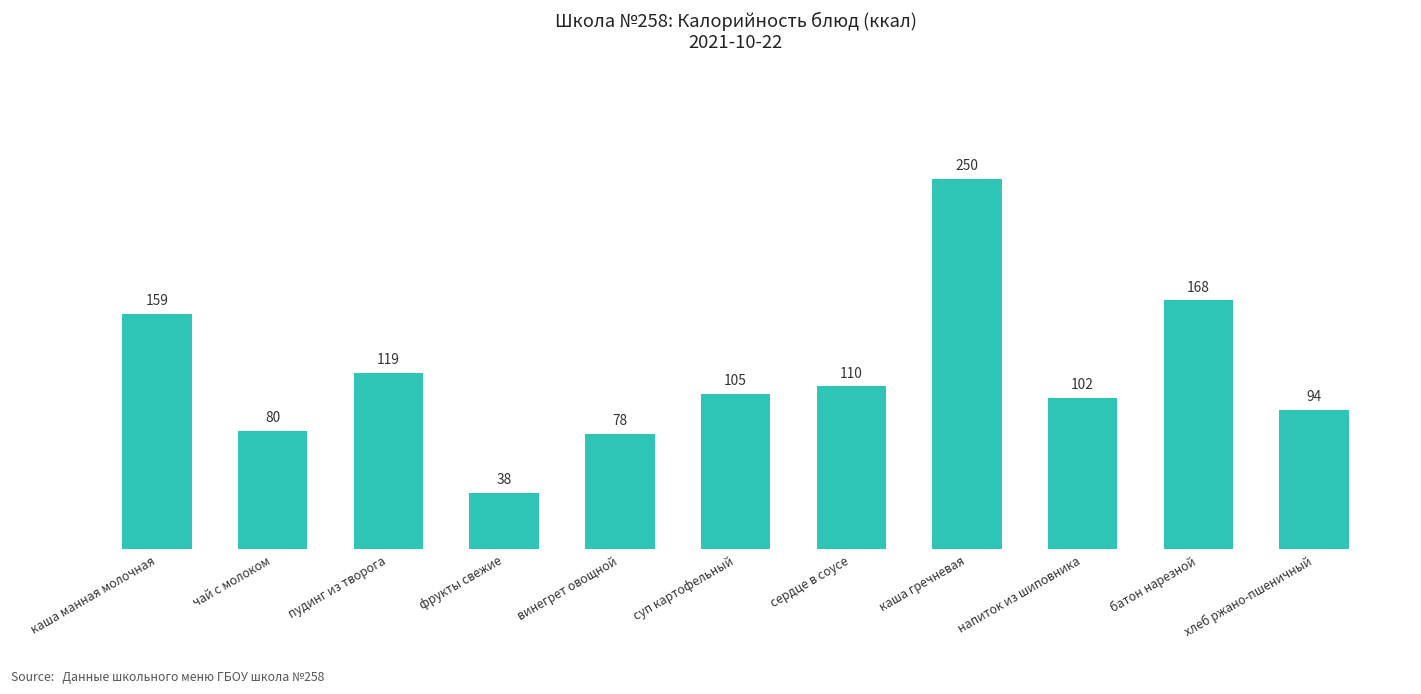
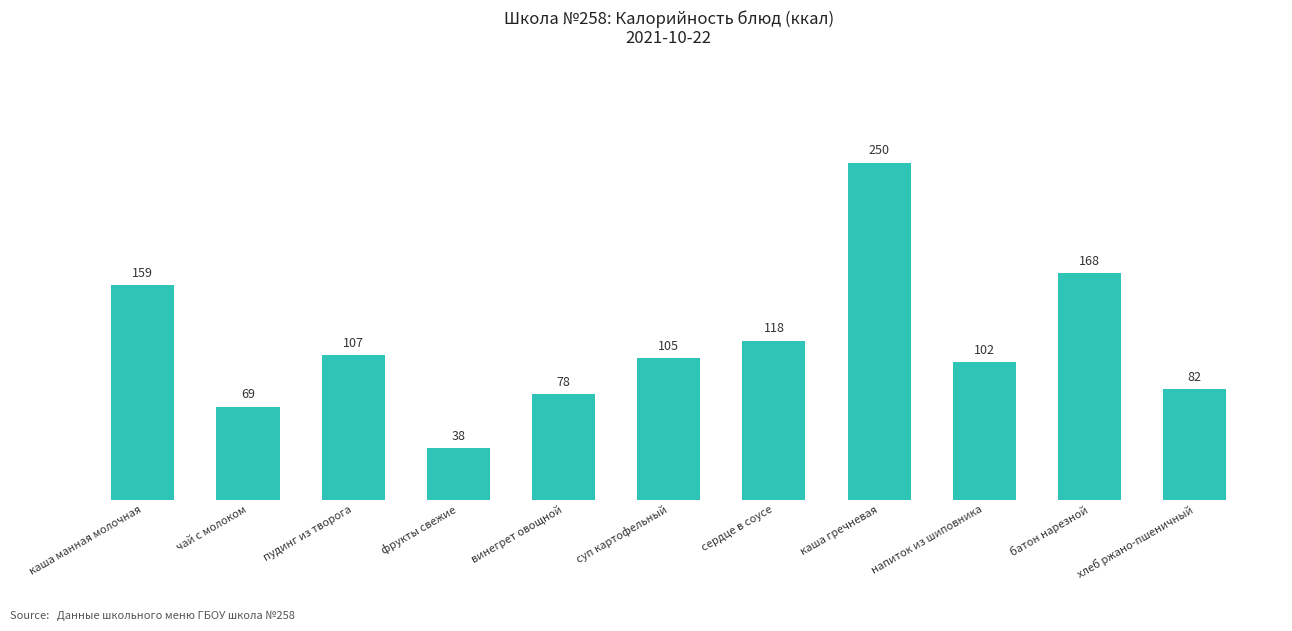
  {
    "каша манная молочная": 159,
-   "чай с молоком": 80,
-   "пудинг из творога": 119,
+   "чай с молоком": 69,
+   "пудинг из творога": 107,
    "фрукты свежие": 38,
    "винегрет овощной": 78,
    "суп картофельный": 105,
-   "сердце в соусе": 110,
+   "сердце в соусе": 118,
    "каша гречневая": 250,
    "напиток из шиповника": 102,
    "батон нарезной": 168,
-   "хлеб ржано-пшеничный": 94
+   "хлеб ржано-пшеничный": 82
  }
